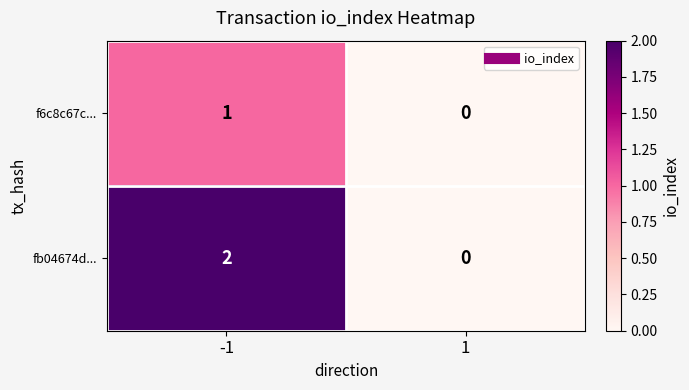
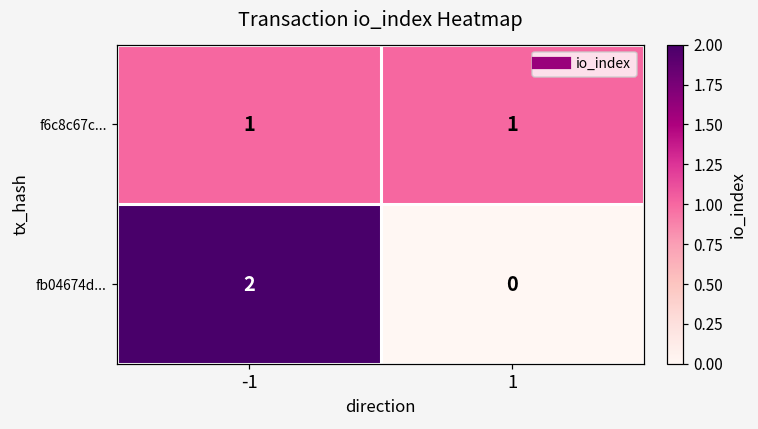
  {
    "f6c8c67c...": {
      "-1": 1,
-     "1": 0
+     "1": 1
    },
    "fb04674d...": {
      "-1": 2,
      "1": 0
    }
  }
